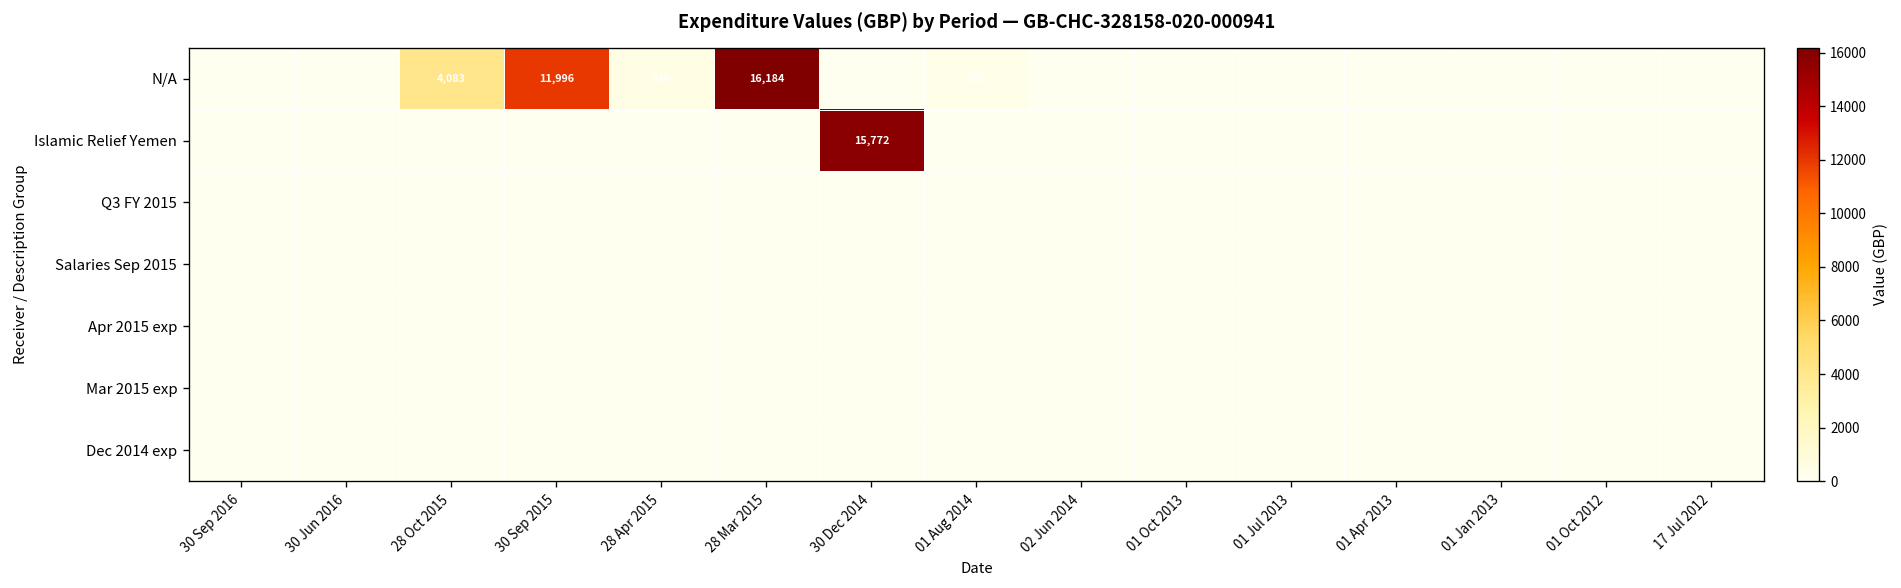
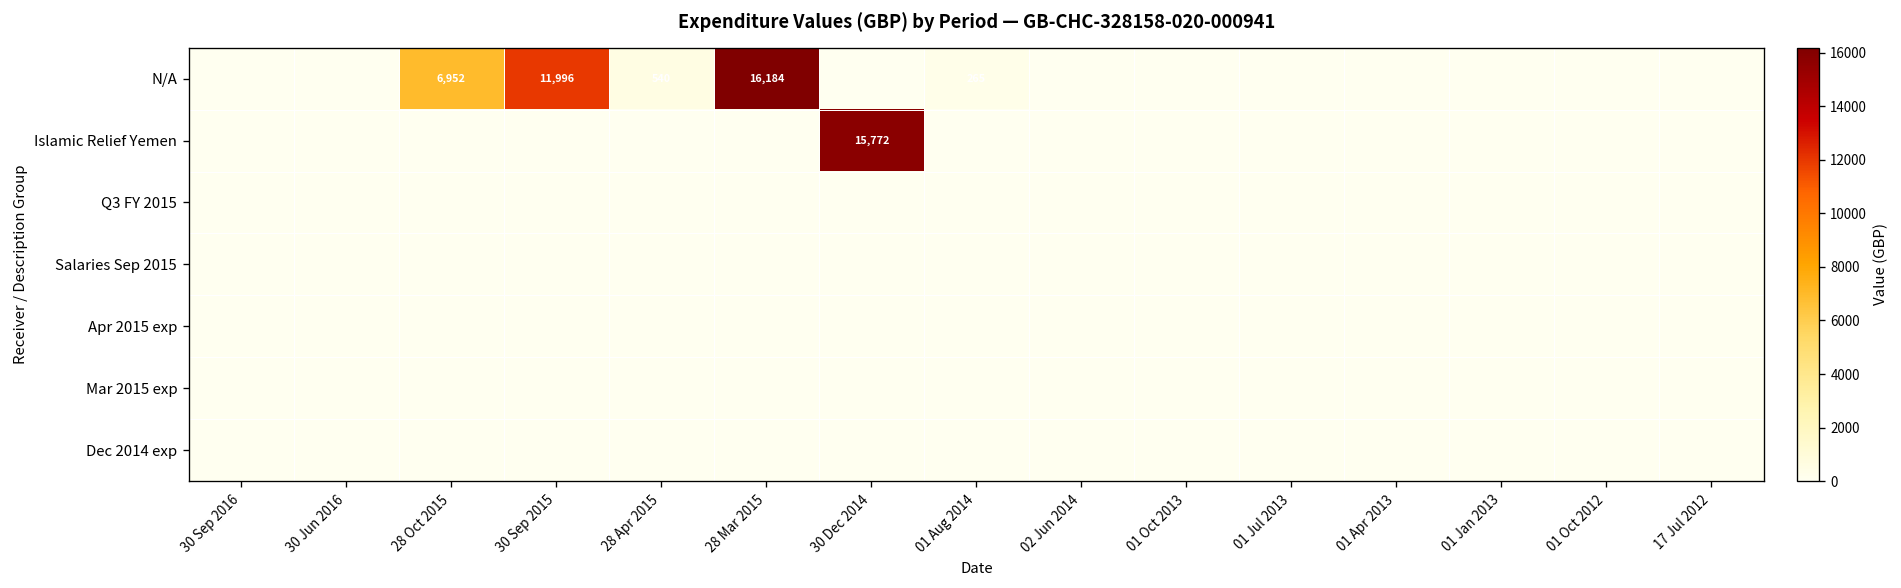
  {
    "N/A": {
-     "28 Oct 2015": "4,083",
+     "28 Oct 2015": "6,952",
      "30 Sep 2015": "11,996",
      "28 Mar 2015": "16,184"
    },
    "Islamic Relief Yemen": {
      "30 Dec 2014": "15,772"
    }
  }
